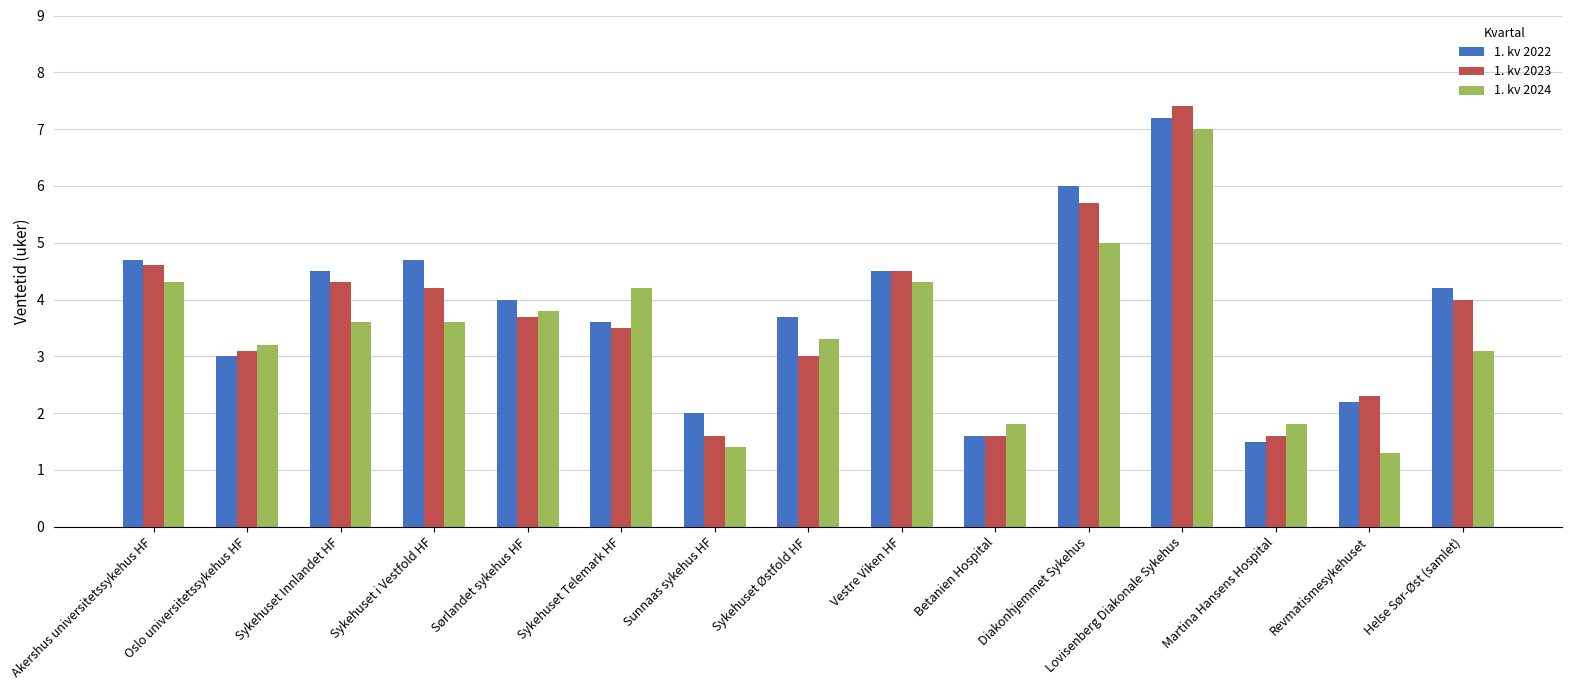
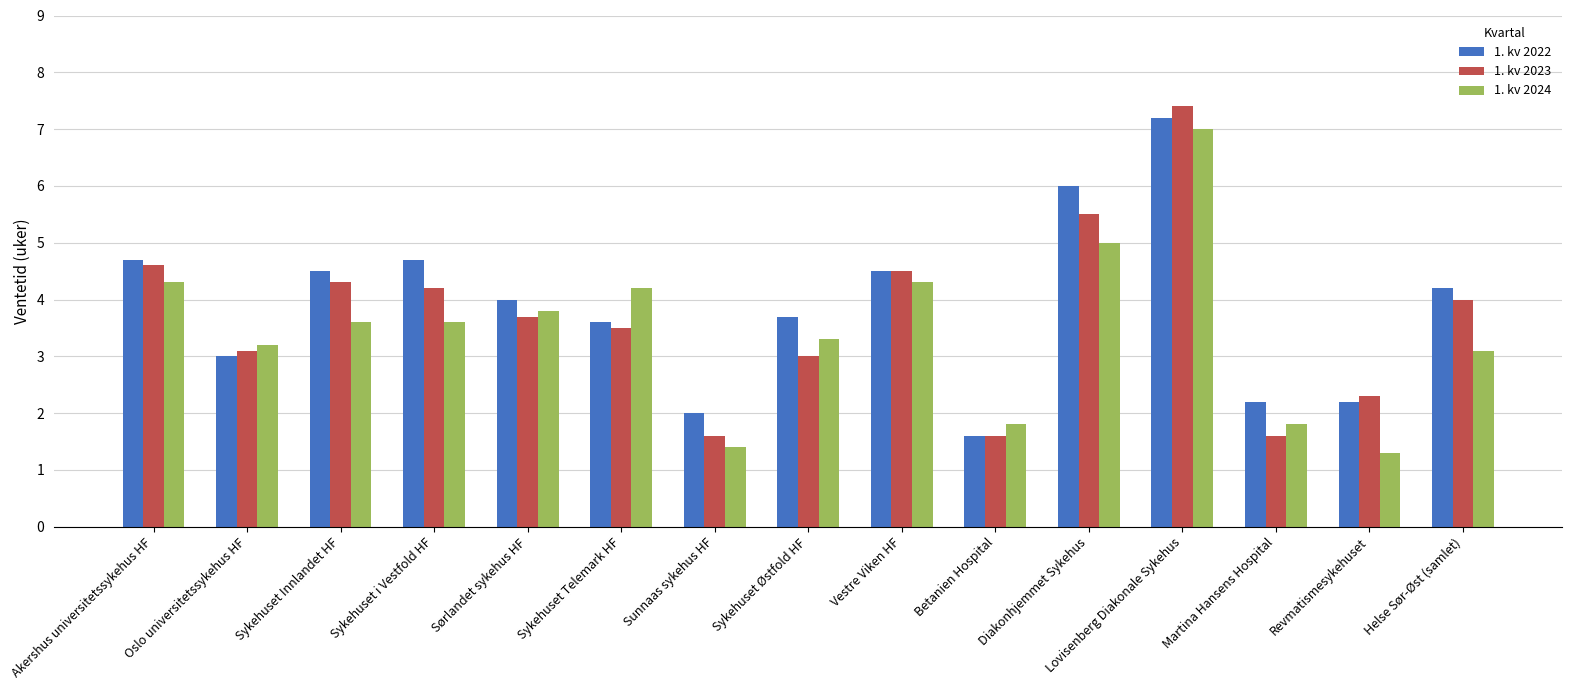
  {
    "1. kv 2022": {
      "Akershus universitetssykehus HF": 4.7,
      "Oslo universitetssykehus HF": 3.0,
      "Sykehuset Innlandet HF": 4.5,
      "Sykehuset i Vestfold HF": 4.7,
      "Sørlandet sykehus HF": 4.0,
      "Sykehuset Telemark HF": 3.6,
      "Sunnaas sykehus HF": 2.0,
      "Sykehuset Østfold HF": 3.7,
      "Vestre Viken HF": 4.5,
      "Betanien Hospital": 1.6,
      "Diakonhjemmet Sykehus": 6.0,
      "Lovisenberg Diakonale Sykehus": 7.2,
-     "Martina Hansens Hospital": 1.5,
+     "Martina Hansens Hospital": 2.2,
      "Revmatismesykehuset": 2.2,
      "Helse Sør-Øst (samlet)": 4.2
    },
    "1. kv 2023": {
      "Akershus universitetssykehus HF": 4.6,
      "Oslo universitetssykehus HF": 3.1,
      "Sykehuset Innlandet HF": 4.3,
      "Sykehuset i Vestfold HF": 4.2,
      "Sørlandet sykehus HF": 3.7,
      "Sykehuset Telemark HF": 3.5,
      "Sunnaas sykehus HF": 1.6,
      "Sykehuset Østfold HF": 3.0,
      "Vestre Viken HF": 4.5,
      "Betanien Hospital": 1.6,
-     "Diakonhjemmet Sykehus": 5.7,
+     "Diakonhjemmet Sykehus": 5.5,
      "Lovisenberg Diakonale Sykehus": 7.4,
      "Martina Hansens Hospital": 1.6,
      "Revmatismesykehuset": 2.3,
      "Helse Sør-Øst (samlet)": 4.0
    },
    "1. kv 2024": {
      "Akershus universitetssykehus HF": 4.3,
      "Oslo universitetssykehus HF": 3.2,
      "Sykehuset Innlandet HF": 3.6,
      "Sykehuset i Vestfold HF": 3.6,
      "Sørlandet sykehus HF": 3.8,
      "Sykehuset Telemark HF": 4.2,
      "Sunnaas sykehus HF": 1.4,
      "Sykehuset Østfold HF": 3.3,
      "Vestre Viken HF": 4.3,
      "Betanien Hospital": 1.8,
      "Diakonhjemmet Sykehus": 5.0,
      "Lovisenberg Diakonale Sykehus": 7.0,
      "Martina Hansens Hospital": 1.8,
      "Revmatismesykehuset": 1.3,
      "Helse Sør-Øst (samlet)": 3.1
    }
  }
